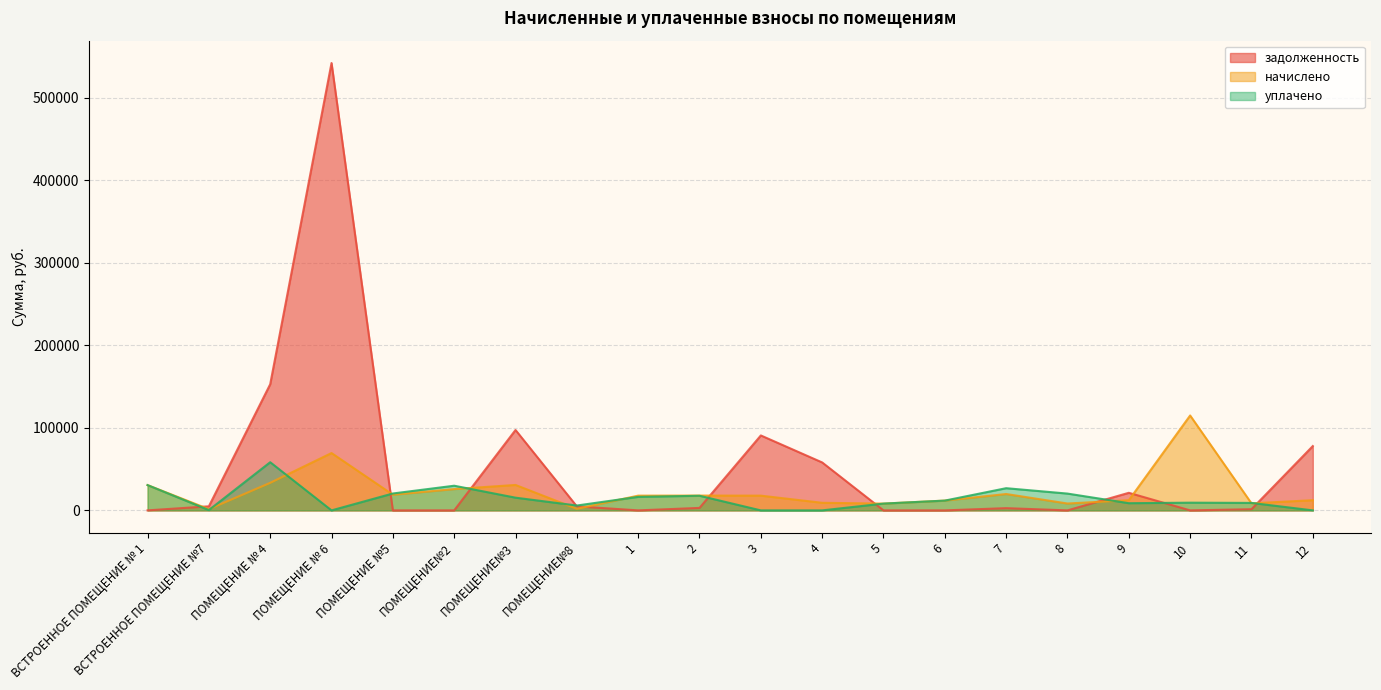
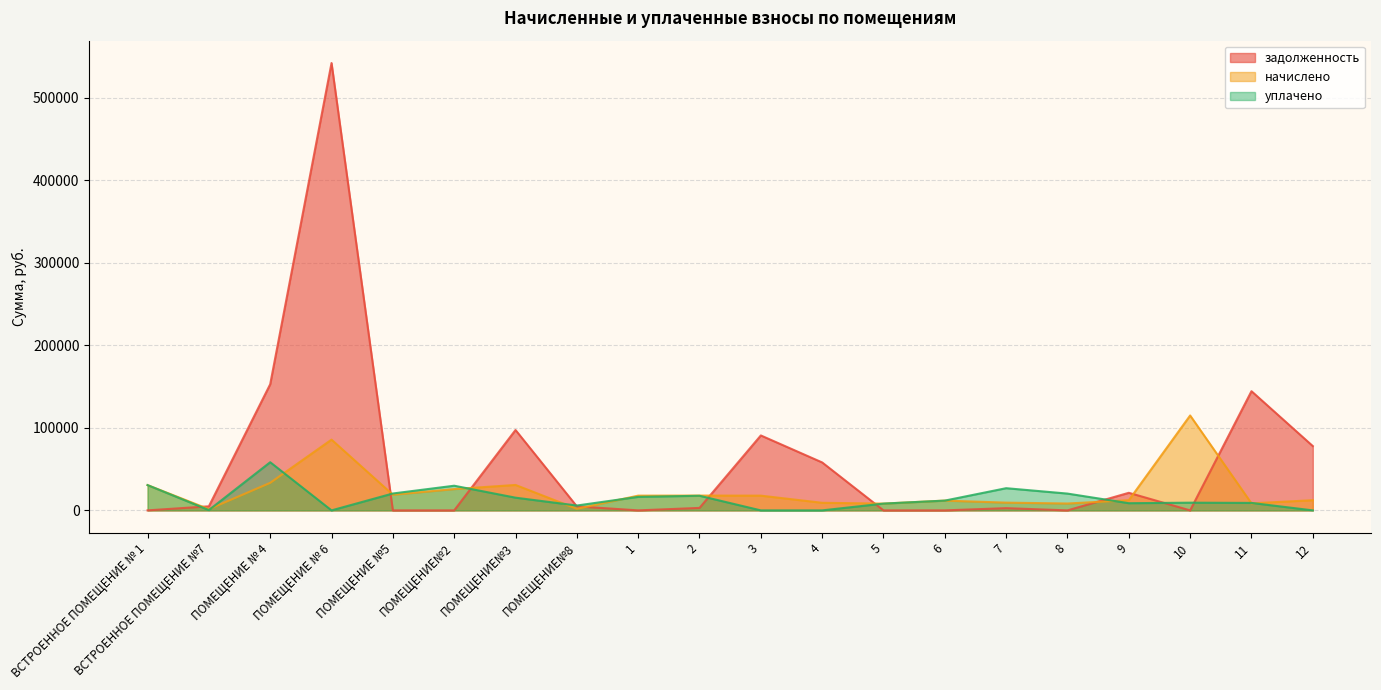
  {
    "задолженность": {
      "ВСТРОЕННОЕ ПОМЕЩЕНИЕ № 1": 0,
      "ВСТРОЕННОЕ ПОМЕЩЕНИЕ №7": 0,
      "ПОМЕЩЕНИЕ № 4": 150000,
      "ПОМЕЩЕНИЕ № 6": 540000,
      "ПОМЕЩЕНИЕ №5": 0,
      "ПОМЕЩЕНИЕ№2": 0,
      "ПОМЕЩЕНИЕ№3": 100000,
      "1": 0,
      "2": 0,
      "3": 90000,
      "4": 60000,
      "5": 0,
      "6": 0,
      "7": 0,
      "8": 0,
      "9": 20000,
      "10": 0,
-     "11": 0,
+     "11": 140000,
      "12": 80000
    },
    "начислено": {
      "ПОМЕЩЕНИЕ № 4": 30000,
-     "ПОМЕЩЕНИЕ № 6": 70000,
+     "ПОМЕЩЕНИЕ № 6": 90000,
      "ПОМЕЩЕНИЕ№2": 30000,
      "ПОМЕЩЕНИЕ№3": 30000,
      "3": 20000,
      "4": 10000,
-     "7": 20000,
+     "7": 10000,
      "8": 10000,
      "9": 10000,
      "10": 110000,
      "12": 10000
    },
    "уплачено": {
      "ПОМЕЩЕНИЕ № 4": 60000,
      "ПОМЕЩЕНИЕ № 6": 0,
      "ПОМЕЩЕНИЕ№2": 30000,
      "ПОМЕЩЕНИЕ№3": 20000,
      "3": 0,
      "4": 0,
      "7": 30000,
      "8": 20000,
      "9": 10000,
      "10": 10000,
      "12": 0
    }
  }
